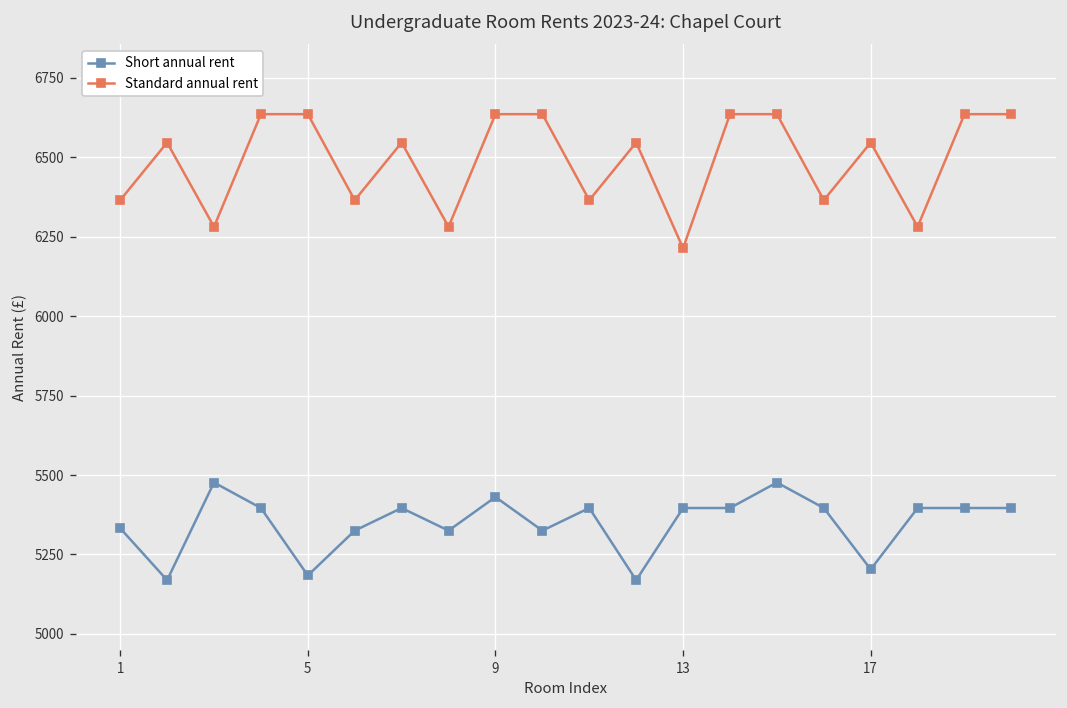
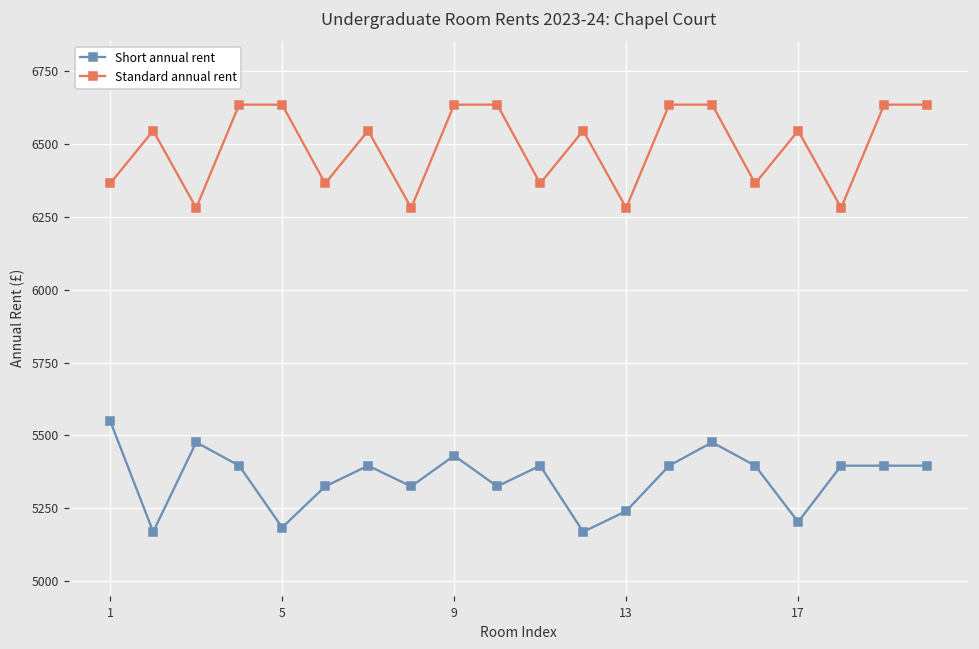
  {
    "Short annual rent": {
-     "1": 5330,
+     "1": 5550,
      "5": 5180,
      "9": 5430,
-     "13": 5400,
+     "13": 5240,
      "17": 5200
    },
    "Standard annual rent": {
      "1": 6370,
      "5": 6640,
      "9": 6640,
-     "13": 6210,
+     "13": 6280,
      "17": 6550
    }
  }
